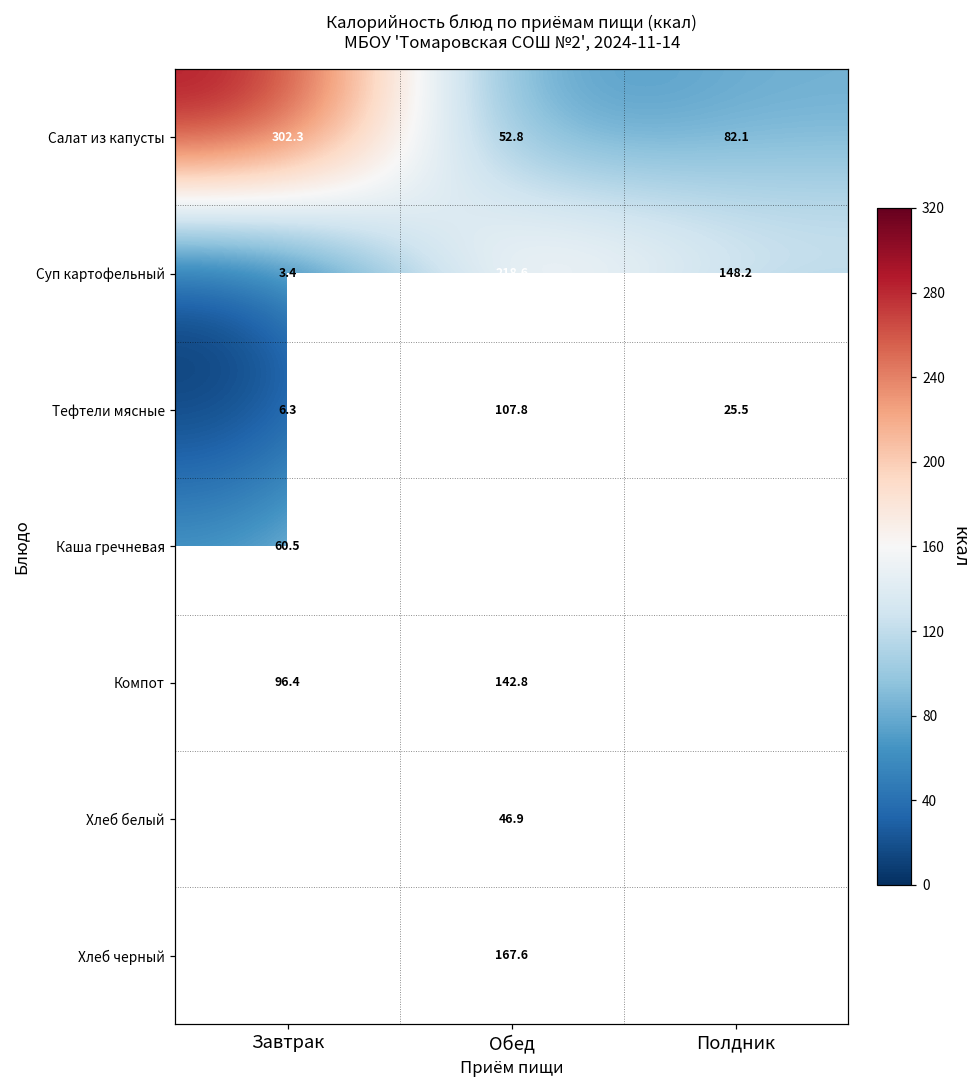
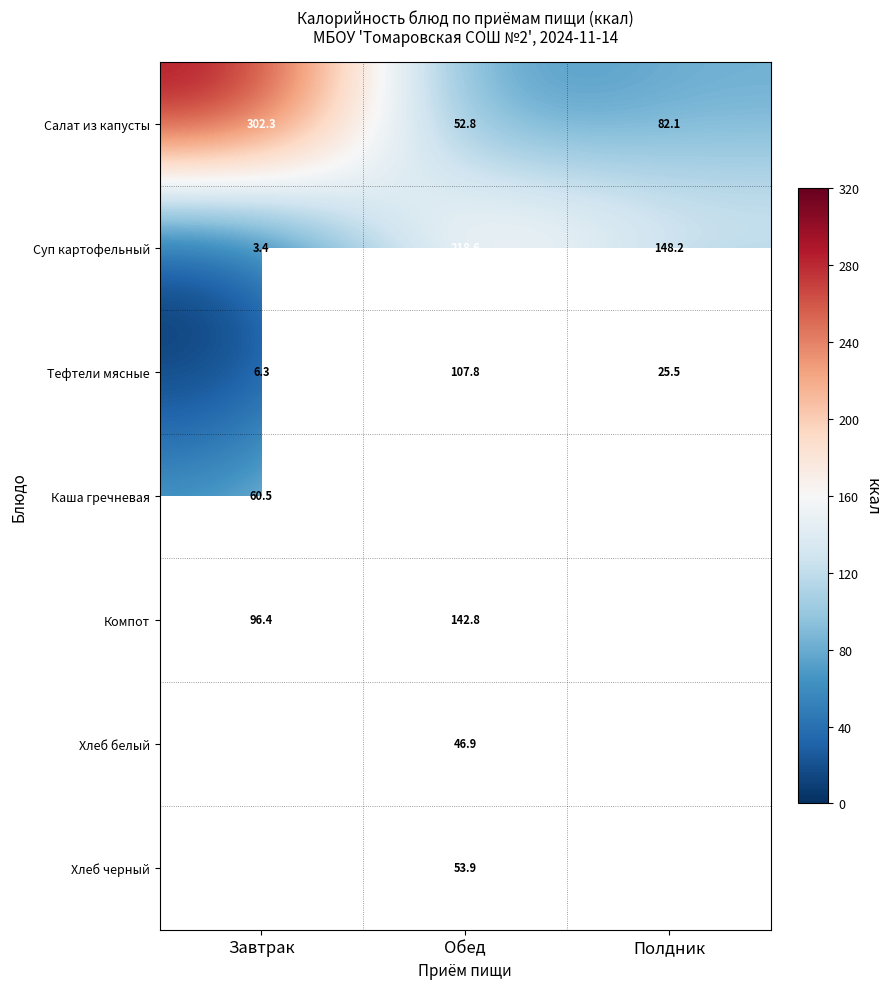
  {
    "Салат из капусты": {
      "Завтрак": 302.3,
      "Обед": 52.8,
      "Полдник": 82.1
    },
    "Суп картофельный": {
      "Завтрак": 3.4,
      "Полдник": 148.2
    },
    "Тефтели мясные": {
      "Завтрак": 6.3,
      "Обед": 107.8,
      "Полдник": 25.5
    },
    "Каша гречневая": {
      "Завтрак": 60.5
    },
    "Компот": {
      "Завтрак": 96.4,
      "Обед": 142.8
    },
    "Хлеб белый": {
      "Обед": 46.9
    },
    "Хлеб черный": {
-     "Обед": 167.6
+     "Обед": 53.9
    }
  }
